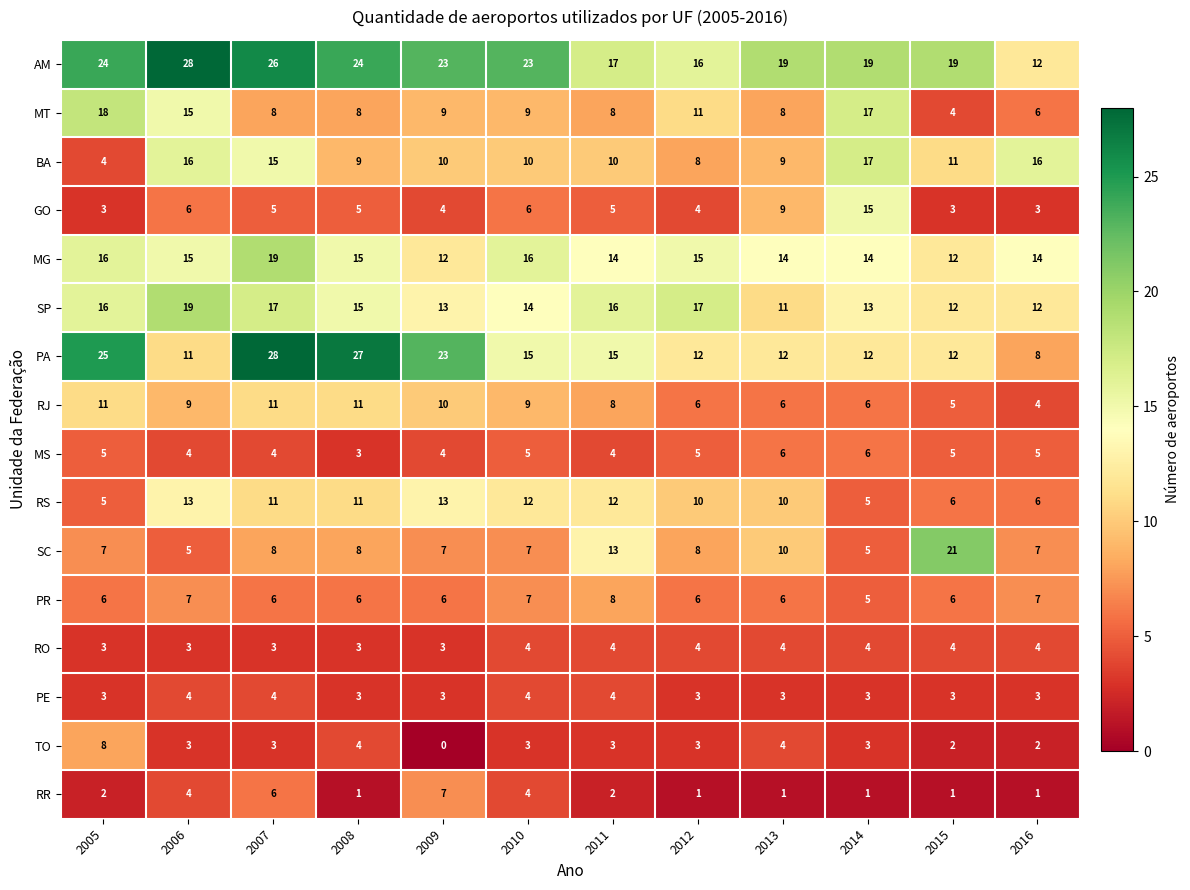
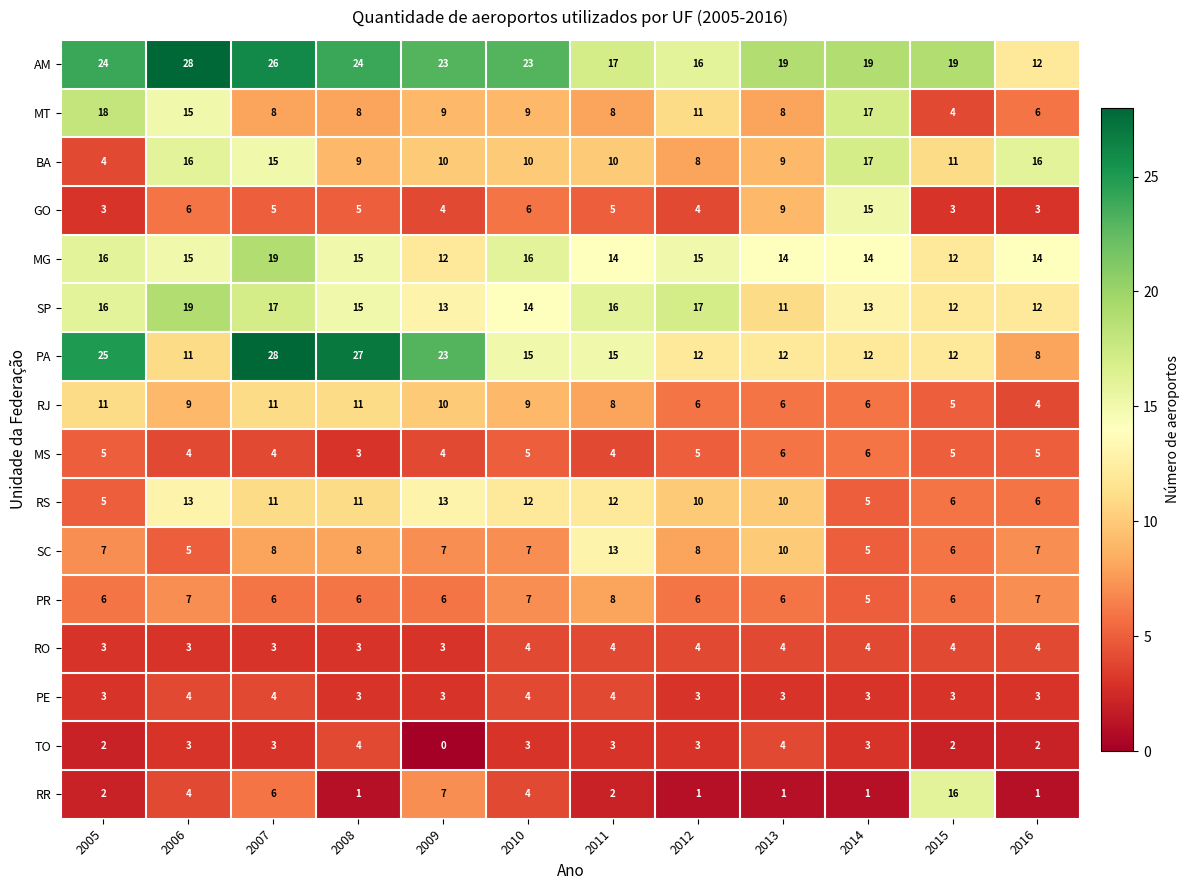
  {
    "AM": {
      "2005": 24,
      "2006": 28,
      "2007": 26,
      "2008": 24,
      "2009": 23,
      "2010": 23,
      "2011": 17,
      "2012": 16,
      "2013": 19,
      "2014": 19,
      "2015": 19,
      "2016": 12
    },
    "MT": {
      "2005": 18,
      "2006": 15,
      "2007": 8,
      "2008": 8,
      "2009": 9,
      "2010": 9,
      "2011": 8,
      "2012": 11,
      "2013": 8,
      "2014": 17,
      "2015": 4,
      "2016": 6
    },
    "BA": {
      "2005": 4,
      "2006": 16,
      "2007": 15,
      "2008": 9,
      "2009": 10,
      "2010": 10,
      "2011": 10,
      "2012": 8,
      "2013": 9,
      "2014": 17,
      "2015": 11,
      "2016": 16
    },
    "GO": {
      "2005": 3,
      "2006": 6,
      "2007": 5,
      "2008": 5,
      "2009": 4,
      "2010": 6,
      "2011": 5,
      "2012": 4,
      "2013": 9,
      "2014": 15,
      "2015": 3,
      "2016": 3
    },
    "MG": {
      "2005": 16,
      "2006": 15,
      "2007": 19,
      "2008": 15,
      "2009": 12,
      "2010": 16,
      "2011": 14,
      "2012": 15,
      "2013": 14,
      "2014": 14,
      "2015": 12,
      "2016": 14
    },
    "SP": {
      "2005": 16,
      "2006": 19,
      "2007": 17,
      "2008": 15,
      "2009": 13,
      "2010": 14,
      "2011": 16,
      "2012": 17,
      "2013": 11,
      "2014": 13,
      "2015": 12,
      "2016": 12
    },
    "PA": {
      "2005": 25,
      "2006": 11,
      "2007": 28,
      "2008": 27,
      "2009": 23,
      "2010": 15,
      "2011": 15,
      "2012": 12,
      "2013": 12,
      "2014": 12,
      "2015": 12,
      "2016": 8
    },
    "RJ": {
      "2005": 11,
      "2006": 9,
      "2007": 11,
      "2008": 11,
      "2009": 10,
      "2010": 9,
      "2011": 8,
      "2012": 6,
      "2013": 6,
      "2014": 6,
      "2015": 5,
      "2016": 4
    },
    "MS": {
      "2005": 5,
      "2006": 4,
      "2007": 4,
      "2008": 3,
      "2009": 4,
      "2010": 5,
      "2011": 4,
      "2012": 5,
      "2013": 6,
      "2014": 6,
      "2015": 5,
      "2016": 5
    },
    "RS": {
      "2005": 5,
      "2006": 13,
      "2007": 11,
      "2008": 11,
      "2009": 13,
      "2010": 12,
      "2011": 12,
      "2012": 10,
      "2013": 10,
      "2014": 5,
      "2015": 6,
      "2016": 6
    },
    "SC": {
      "2005": 7,
      "2006": 5,
      "2007": 8,
      "2008": 8,
      "2009": 7,
      "2010": 7,
      "2011": 13,
      "2012": 8,
      "2013": 10,
      "2014": 5,
-     "2015": 21,
+     "2015": 6,
      "2016": 7
    },
    "PR": {
      "2005": 6,
      "2006": 7,
      "2007": 6,
      "2008": 6,
      "2009": 6,
      "2010": 7,
      "2011": 8,
      "2012": 6,
      "2013": 6,
      "2014": 5,
      "2015": 6,
      "2016": 7
    },
    "RO": {
      "2005": 3,
      "2006": 3,
      "2007": 3,
      "2008": 3,
      "2009": 3,
      "2010": 4,
      "2011": 4,
      "2012": 4,
      "2013": 4,
      "2014": 4,
      "2015": 4,
      "2016": 4
    },
    "PE": {
      "2005": 3,
      "2006": 4,
      "2007": 4,
      "2008": 3,
      "2009": 3,
      "2010": 4,
      "2011": 4,
      "2012": 3,
      "2013": 3,
      "2014": 3,
      "2015": 3,
      "2016": 3
    },
    "TO": {
-     "2005": 8,
+     "2005": 2,
      "2006": 3,
      "2007": 3,
      "2008": 4,
      "2009": 0,
      "2010": 3,
      "2011": 3,
      "2012": 3,
      "2013": 4,
      "2014": 3,
      "2015": 2,
      "2016": 2
    },
    "RR": {
      "2005": 2,
      "2006": 4,
      "2007": 6,
      "2008": 1,
      "2009": 7,
      "2010": 4,
      "2011": 2,
      "2012": 1,
      "2013": 1,
      "2014": 1,
-     "2015": 1,
+     "2015": 16,
      "2016": 1
    }
  }
